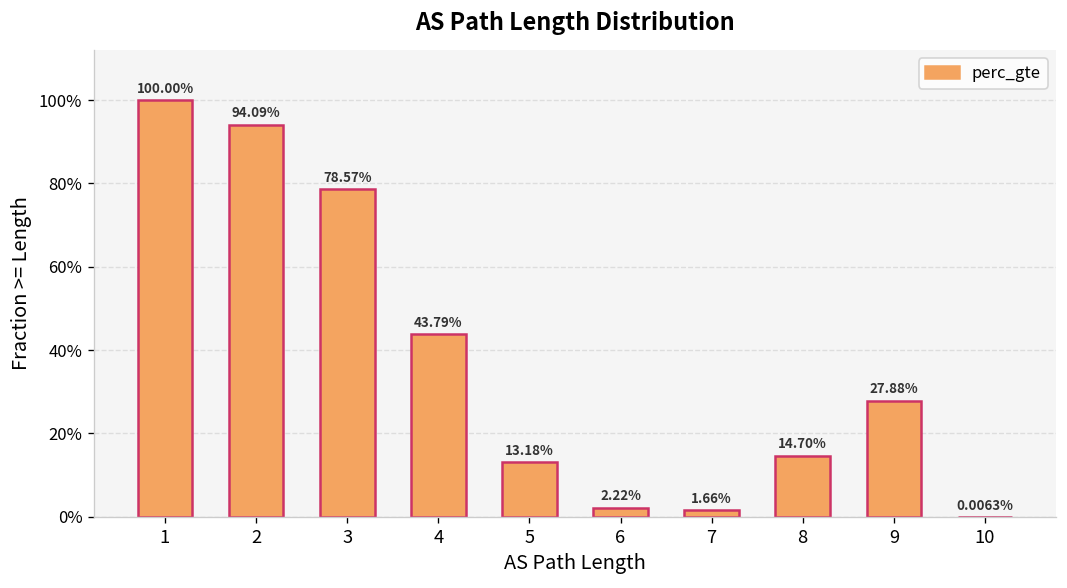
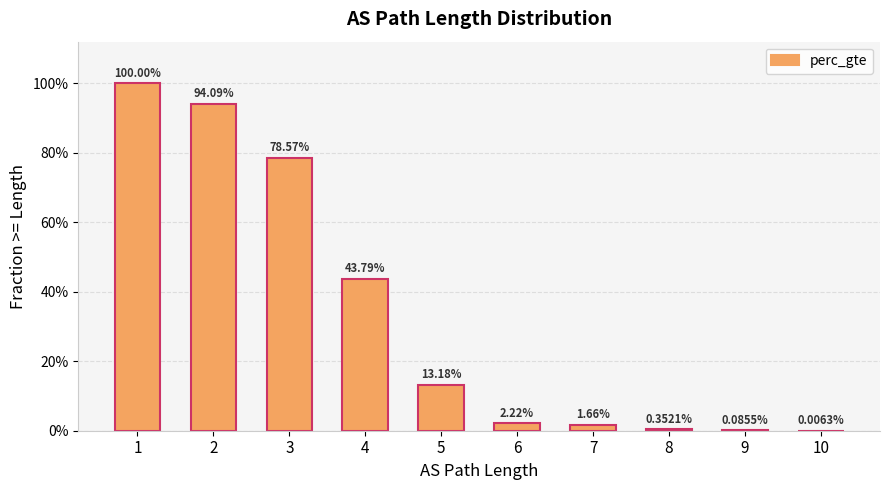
  {
    "1": "100.00%",
    "2": "94.09%",
    "3": "78.57%",
    "4": "43.79%",
    "5": "13.18%",
    "6": "2.22%",
    "7": "1.66%",
-   "8": "14.70%",
-   "9": "27.88%",
+   "8": "0.3521%",
+   "9": "0.0855%",
    "10": "0.0063%"
  }
